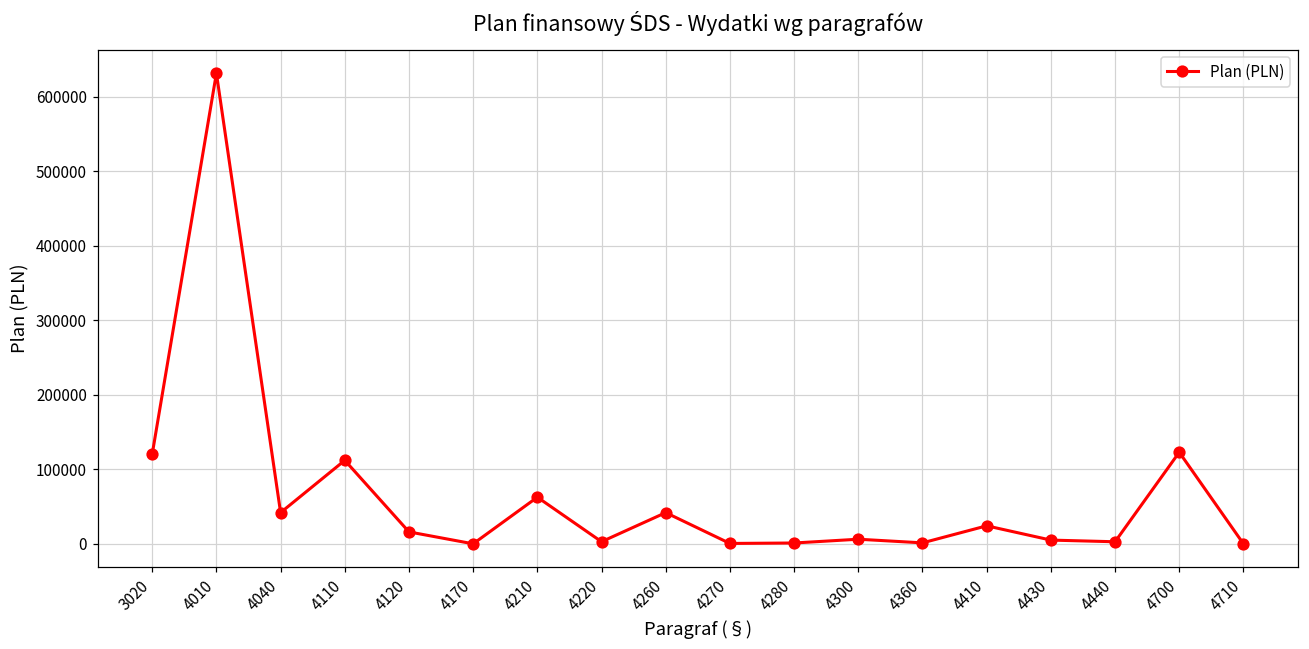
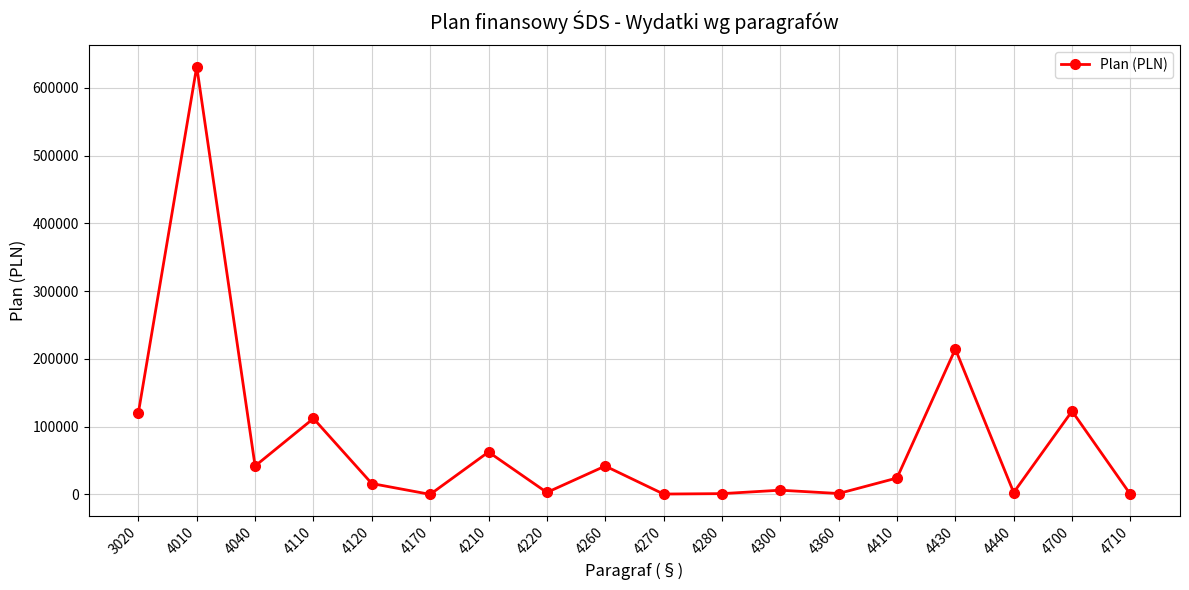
  {
    "3020": 120000,
    "4010": 630000,
    "4040": 40000,
    "4110": 110000,
    "4120": 20000,
    "4170": 0,
    "4210": 60000,
    "4220": 0,
    "4260": 40000,
    "4270": 0,
    "4280": 0,
    "4300": 10000,
    "4360": 0,
    "4410": 20000,
-   "4430": 10000,
+   "4430": 210000,
    "4440": 0,
    "4700": 120000,
    "4710": 0
  }
